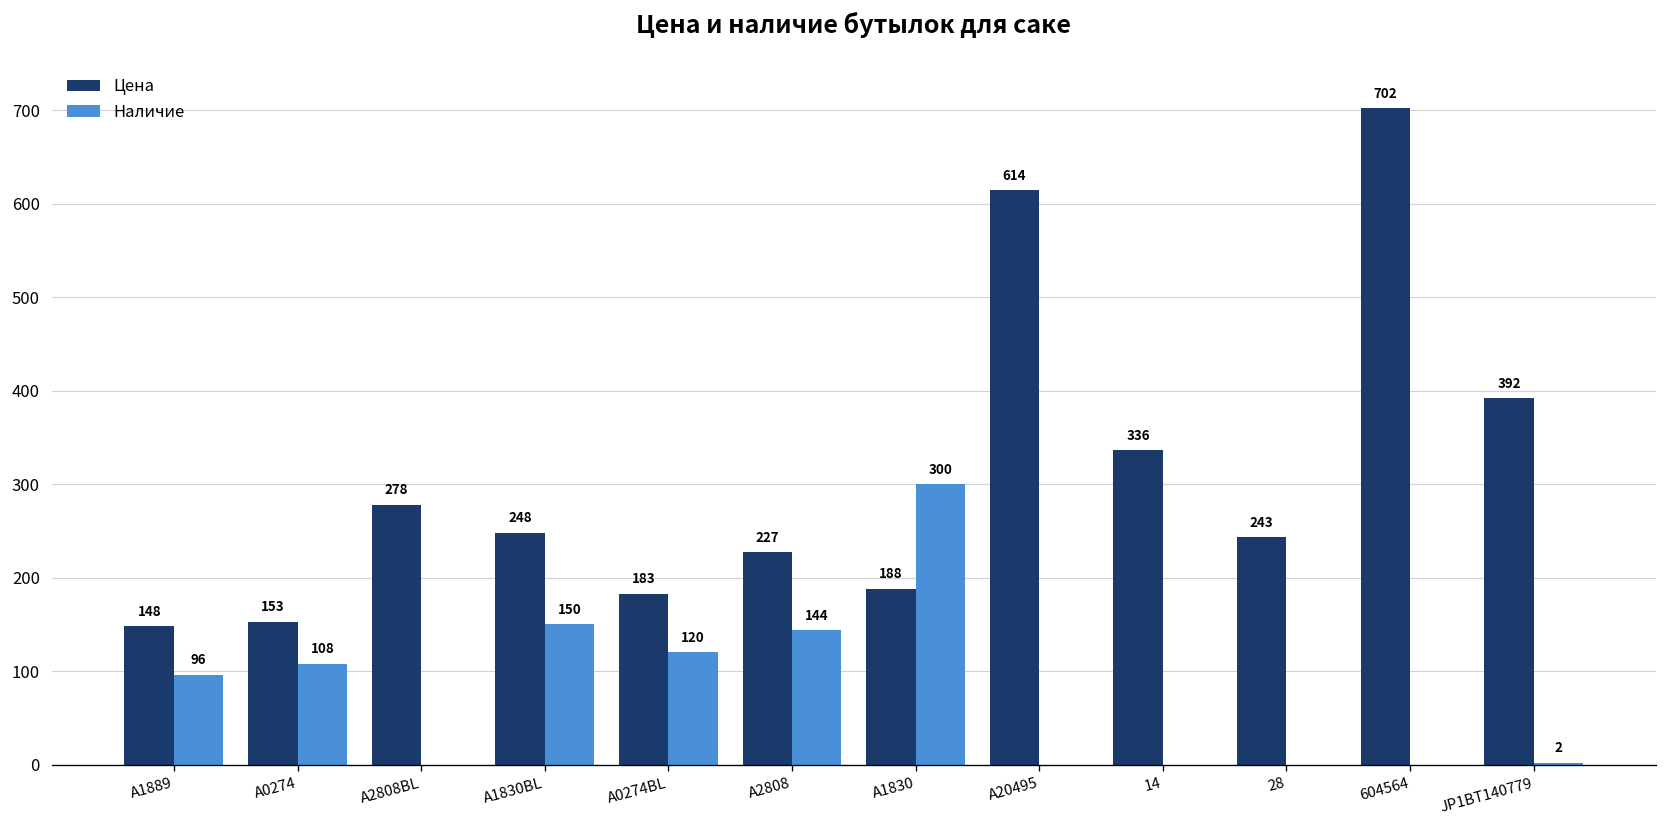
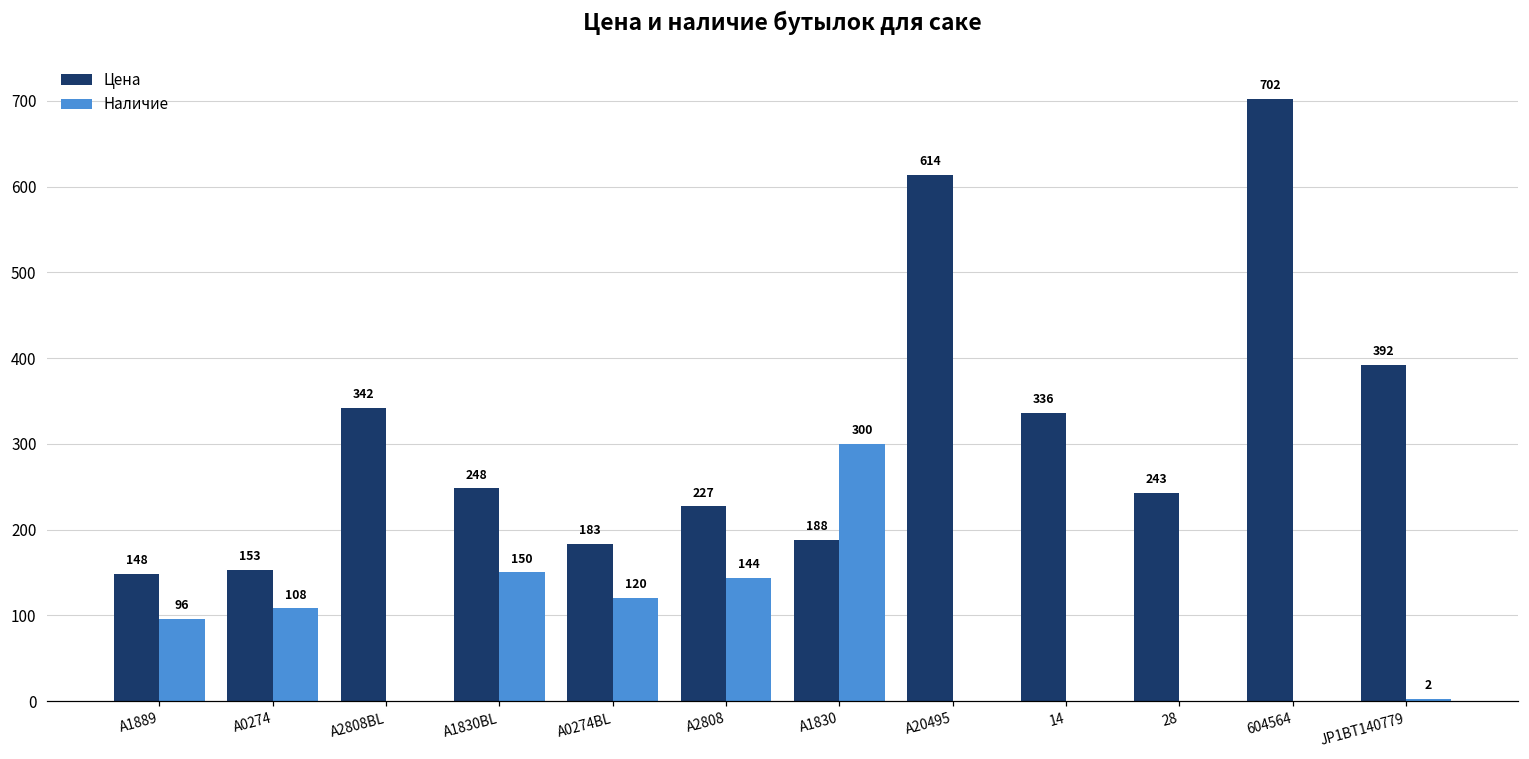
  {
    "Цена": {
      "A1889": 148,
      "A0274": 153,
-     "A2808BL": 278,
+     "A2808BL": 342,
      "A1830BL": 248,
      "A0274BL": 183,
      "A2808": 227,
      "A1830": 188,
      "A20495": 614,
      "14": 336,
      "28": 243,
      "604564": 702,
      "JP1BT140779": 392
    },
    "Наличие": {
      "A1889": 96,
      "A0274": 108,
      "A1830BL": 150,
      "A0274BL": 120,
      "A2808": 144,
      "A1830": 300,
      "JP1BT140779": 2
    }
  }
